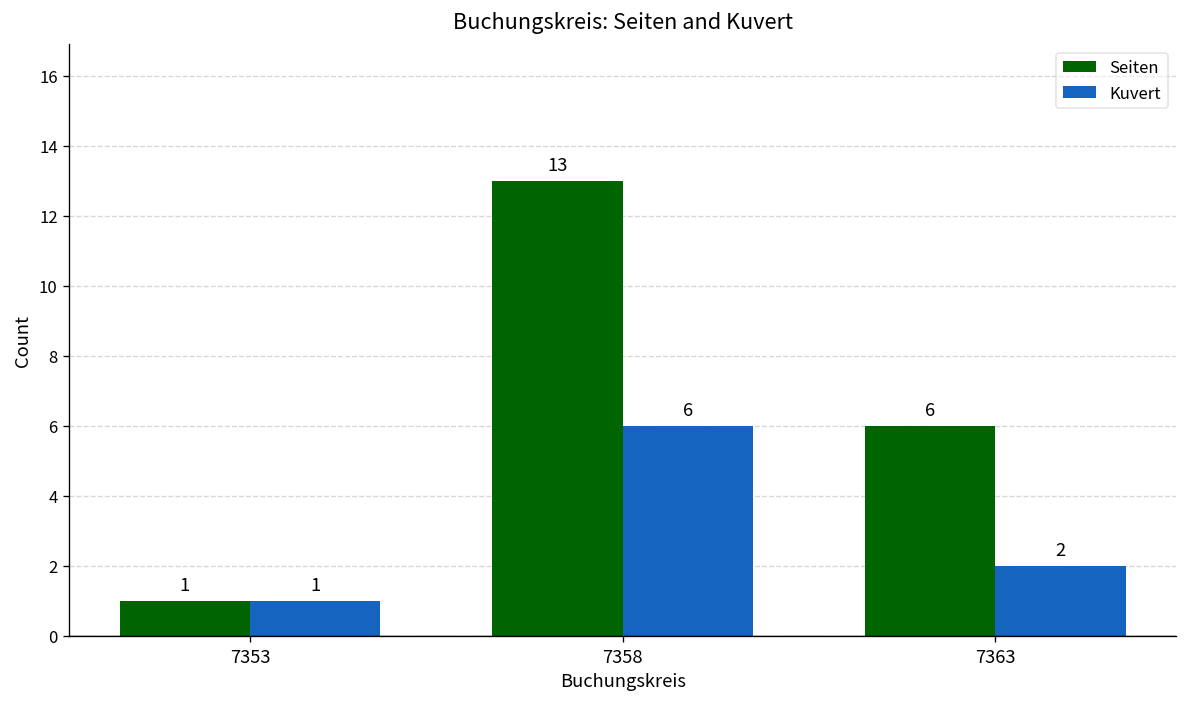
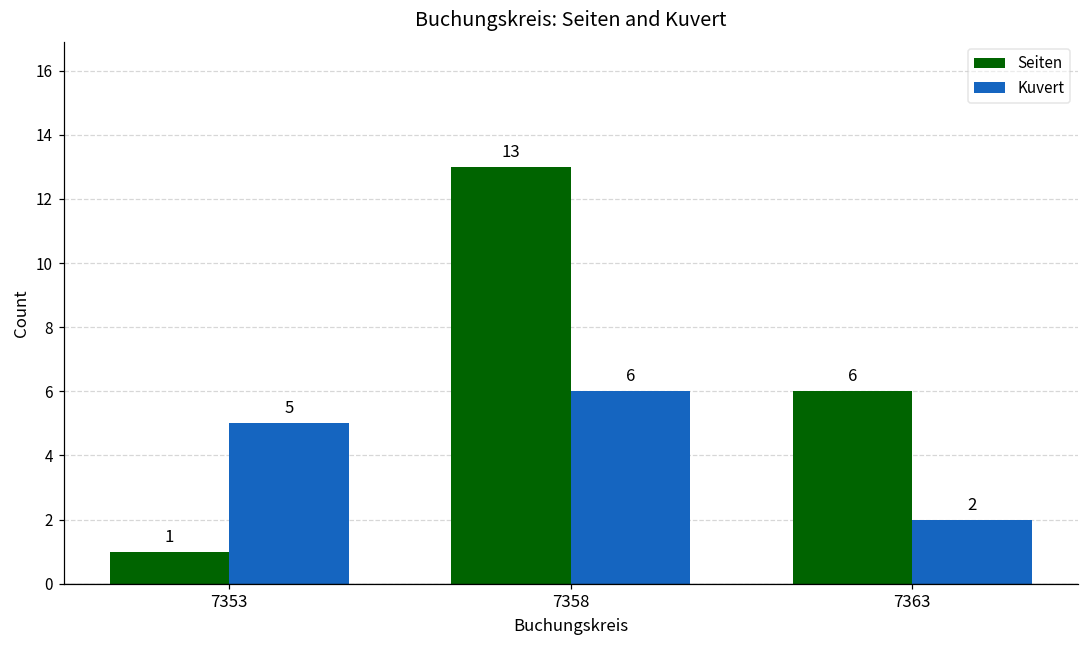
  {
    "Seiten": {
      "7353": 1,
      "7358": 13,
      "7363": 6
    },
    "Kuvert": {
-     "7353": 1,
+     "7353": 5,
      "7358": 6,
      "7363": 2
    }
  }
